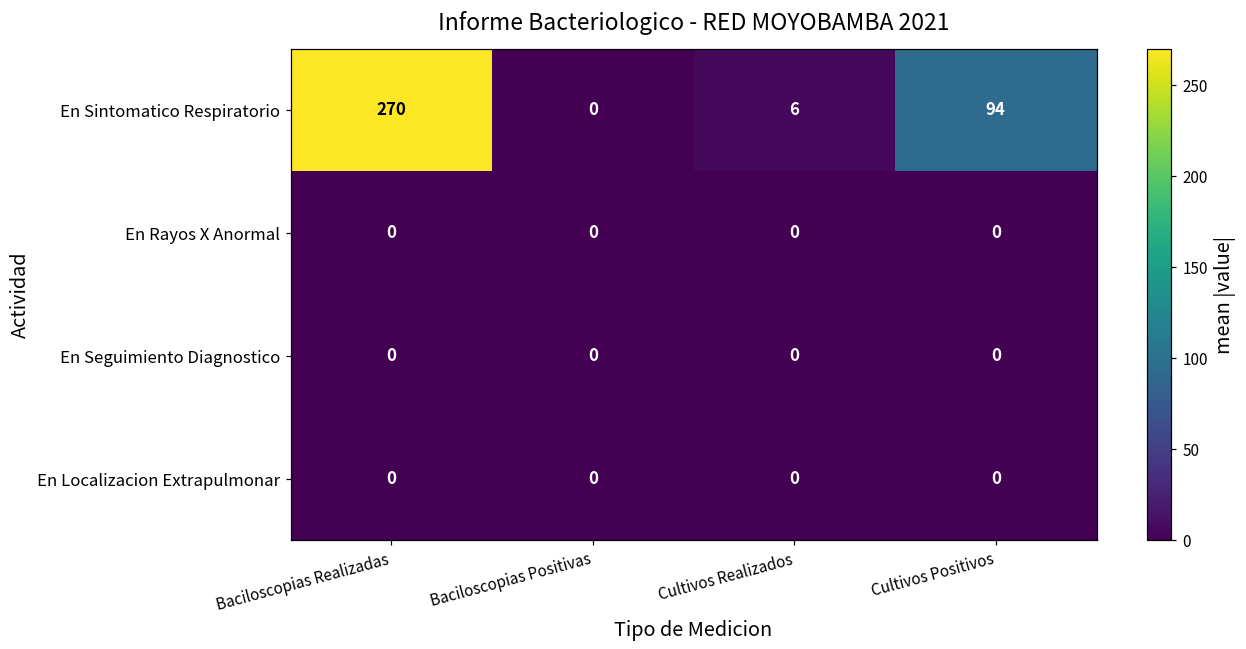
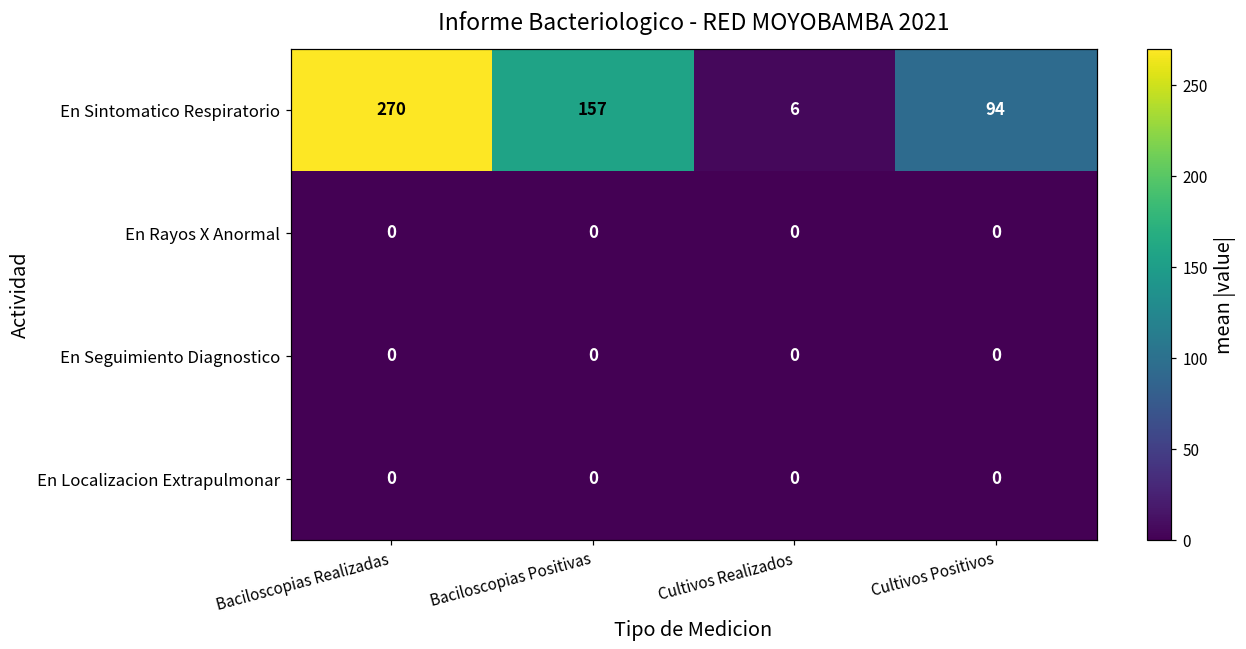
  {
    "En Sintomatico Respiratorio": {
      "Baciloscopias Realizadas": 270,
-     "Baciloscopias Positivas": 0,
+     "Baciloscopias Positivas": 157,
      "Cultivos Realizados": 6,
      "Cultivos Positivos": 94
    },
    "En Rayos X Anormal": {
      "Baciloscopias Realizadas": 0,
      "Baciloscopias Positivas": 0,
      "Cultivos Realizados": 0,
      "Cultivos Positivos": 0
    },
    "En Seguimiento Diagnostico": {
      "Baciloscopias Realizadas": 0,
      "Baciloscopias Positivas": 0,
      "Cultivos Realizados": 0,
      "Cultivos Positivos": 0
    },
    "En Localizacion Extrapulmonar": {
      "Baciloscopias Realizadas": 0,
      "Baciloscopias Positivas": 0,
      "Cultivos Realizados": 0,
      "Cultivos Positivos": 0
    }
  }
